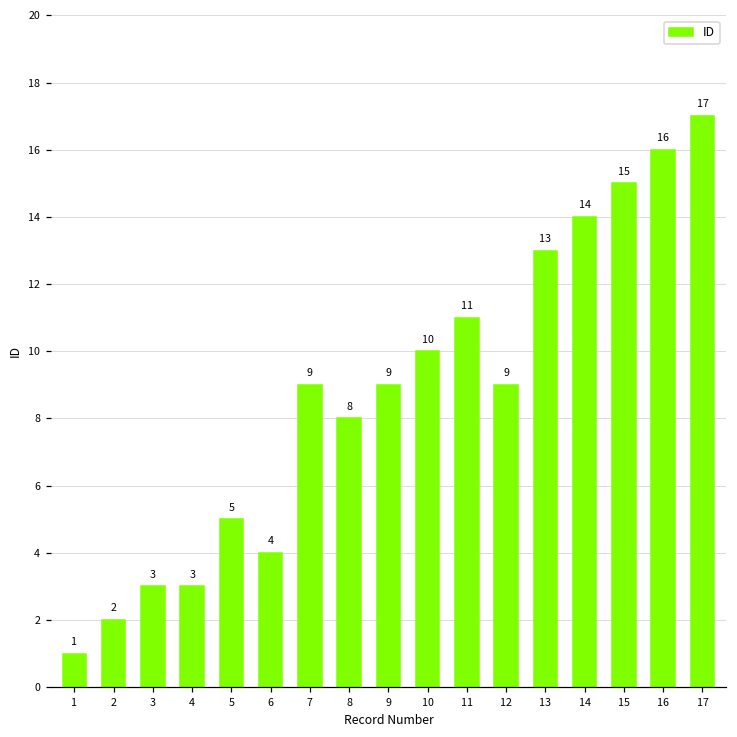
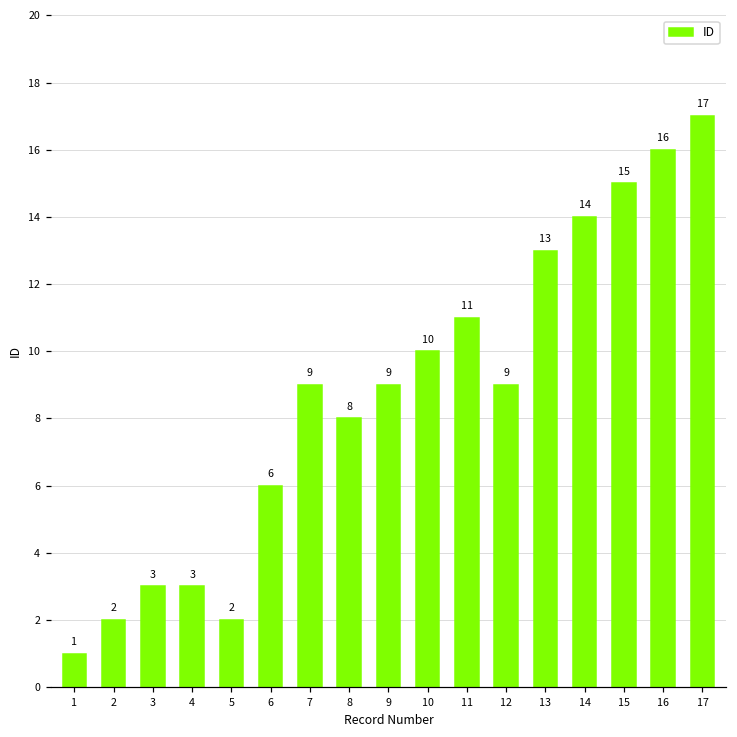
  {
    "1": 1,
    "2": 2,
    "3": 3,
    "4": 3,
-   "5": 5,
-   "6": 4,
+   "5": 2,
+   "6": 6,
    "7": 9,
    "8": 8,
    "9": 9,
    "10": 10,
    "11": 11,
    "12": 9,
    "13": 13,
    "14": 14,
    "15": 15,
    "16": 16,
    "17": 17
  }
